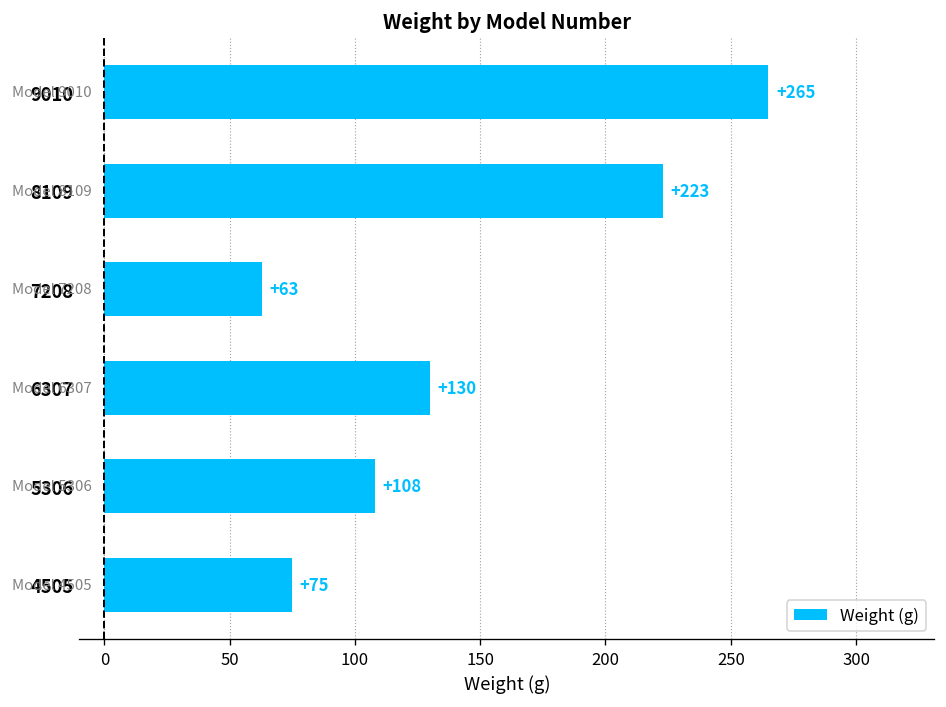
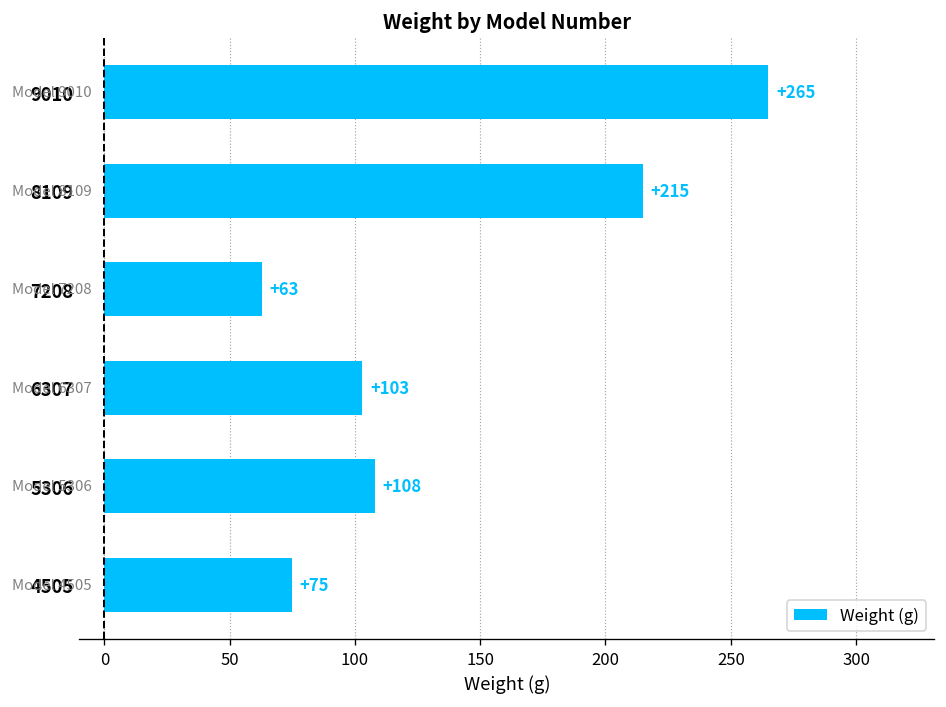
  {
    "9010": "+265",
-   "8109": "+223",
+   "8109": "+215",
    "7208": "+63",
-   "6307": "+130",
+   "6307": "+103",
    "5306": "+108",
    "4505": "+75"
  }
